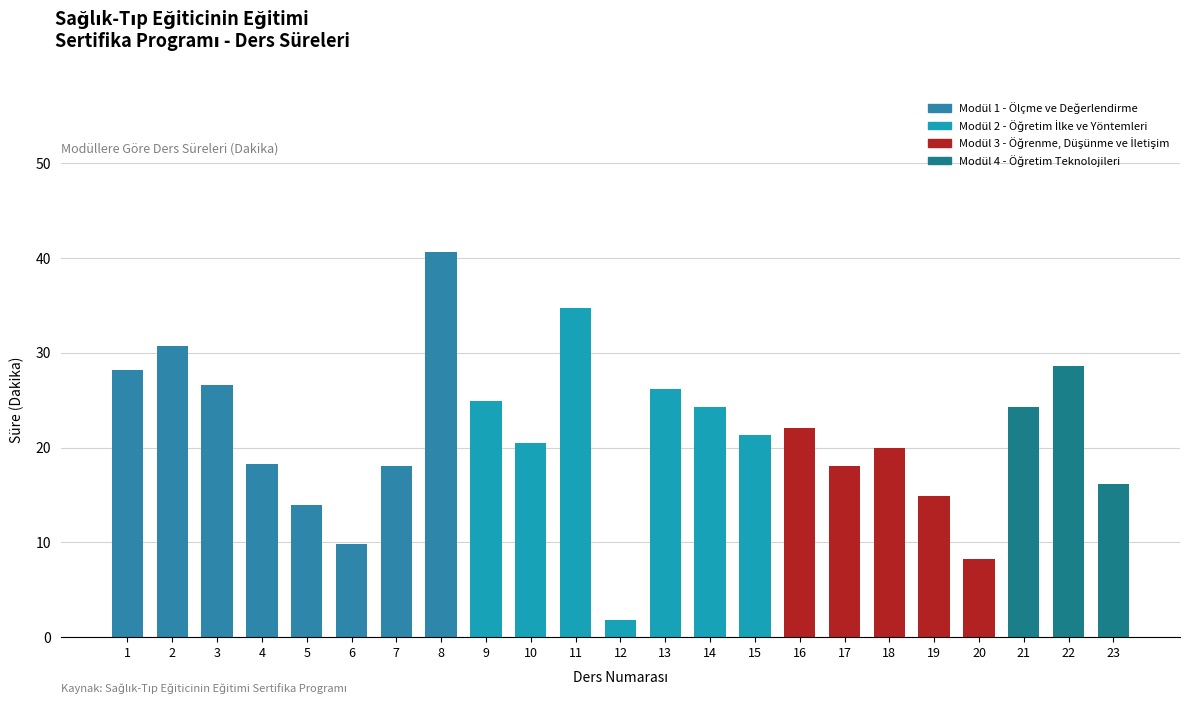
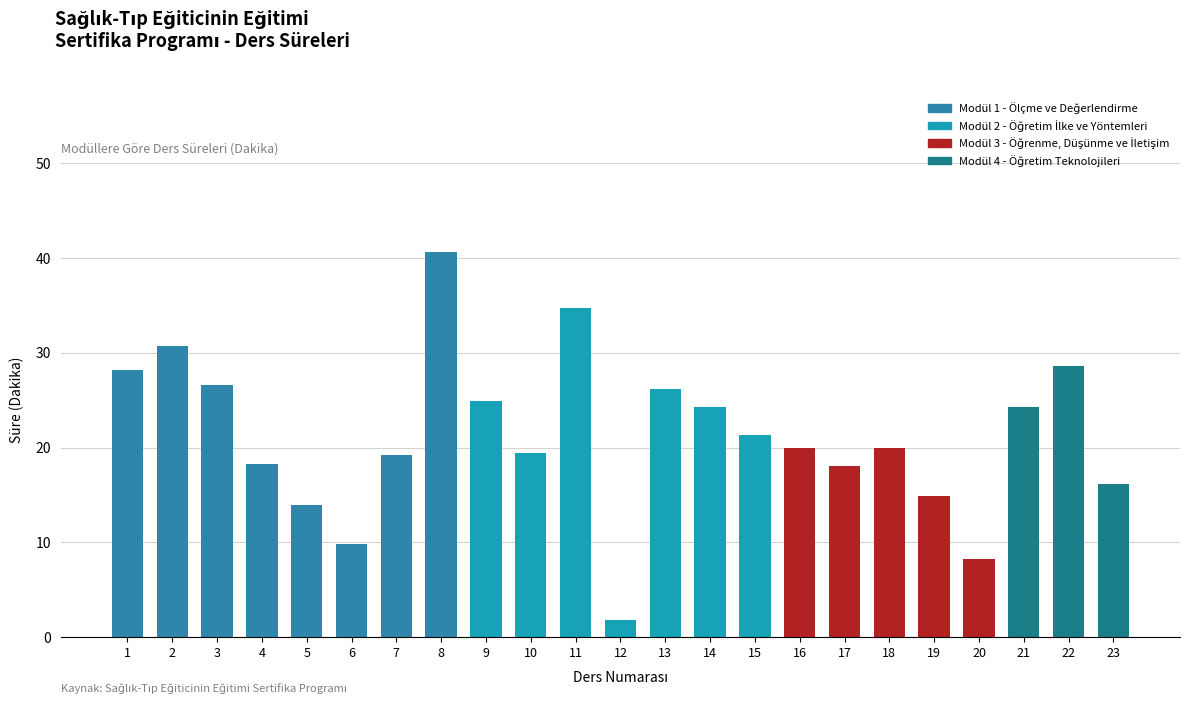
  {
    "1": 28,
    "2": 31,
    "3": 27,
    "4": 18,
    "5": 14,
    "6": 10,
-   "7": 18,
+   "7": 19,
    "8": 41,
    "9": 25,
-   "10": 21,
+   "10": 19,
    "11": 35,
    "12": 2,
    "13": 26,
    "14": 24,
    "15": 21,
-   "16": 22,
+   "16": 20,
    "17": 18,
    "18": 20,
    "19": 15,
    "20": 8,
    "21": 24,
    "22": 29,
    "23": 16
  }
